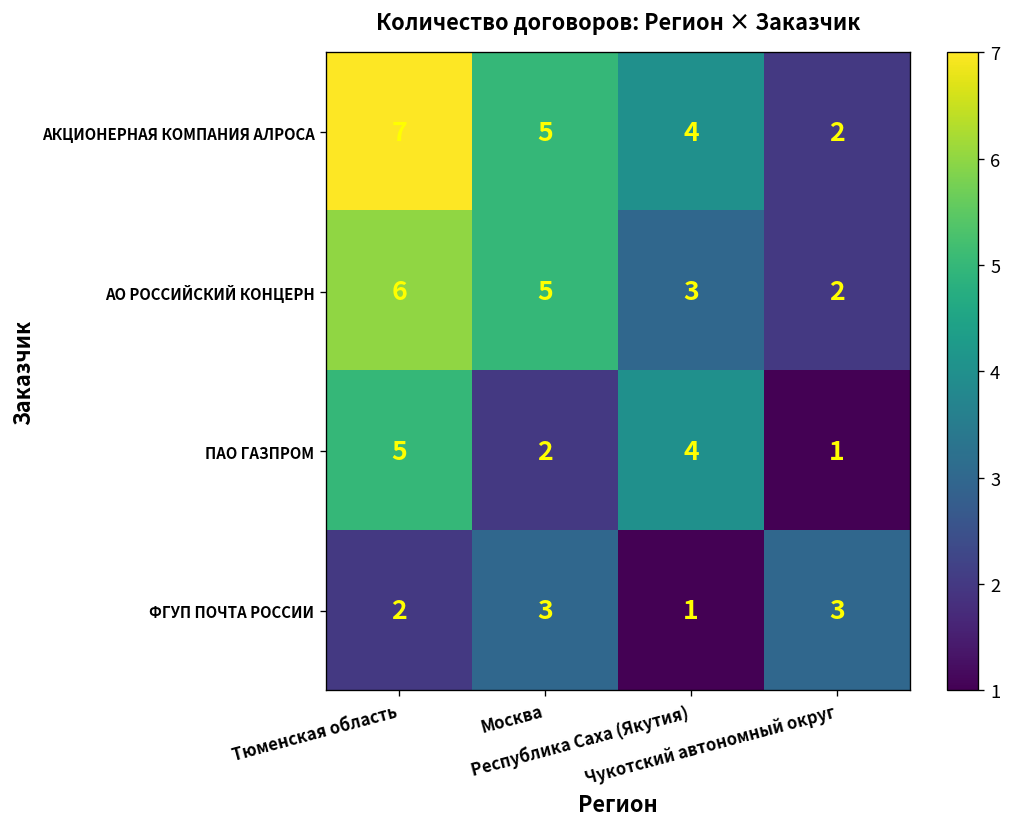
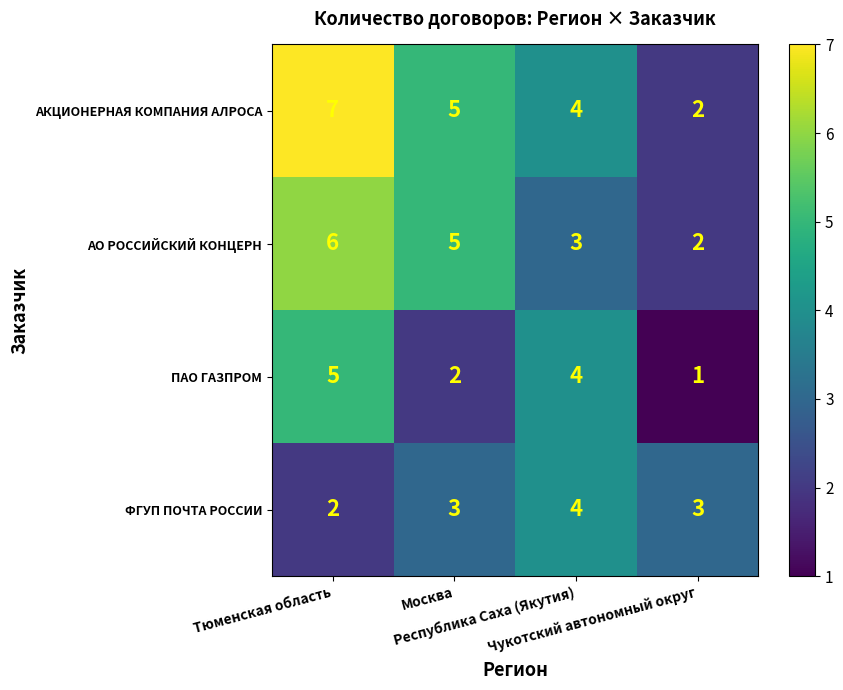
  {
    "АКЦИОНЕРНАЯ КОМПАНИЯ АЛРОСА": {
      "Москва": 5,
      "Республика Саха (Якутия)": 4,
      "Чукотский автономный округ": 2
    },
    "АО РОССИЙСКИЙ КОНЦЕРН": {
      "Тюменская область": 6,
      "Москва": 5,
      "Республика Саха (Якутия)": 3,
      "Чукотский автономный округ": 2
    },
    "ПАО ГАЗПРОМ": {
      "Тюменская область": 5,
      "Москва": 2,
      "Республика Саха (Якутия)": 4,
      "Чукотский автономный округ": 1
    },
    "ФГУП ПОЧТА РОССИИ": {
      "Тюменская область": 2,
      "Москва": 3,
-     "Республика Саха (Якутия)": 1,
+     "Республика Саха (Якутия)": 4,
      "Чукотский автономный округ": 3
    }
  }
